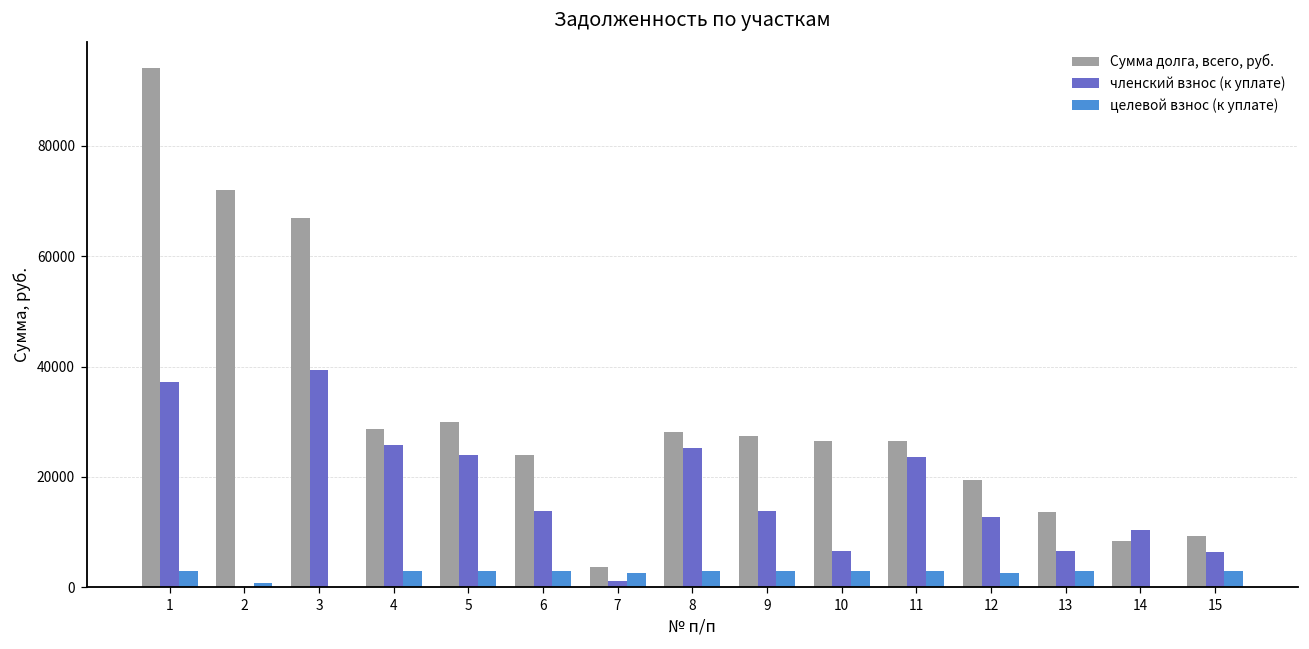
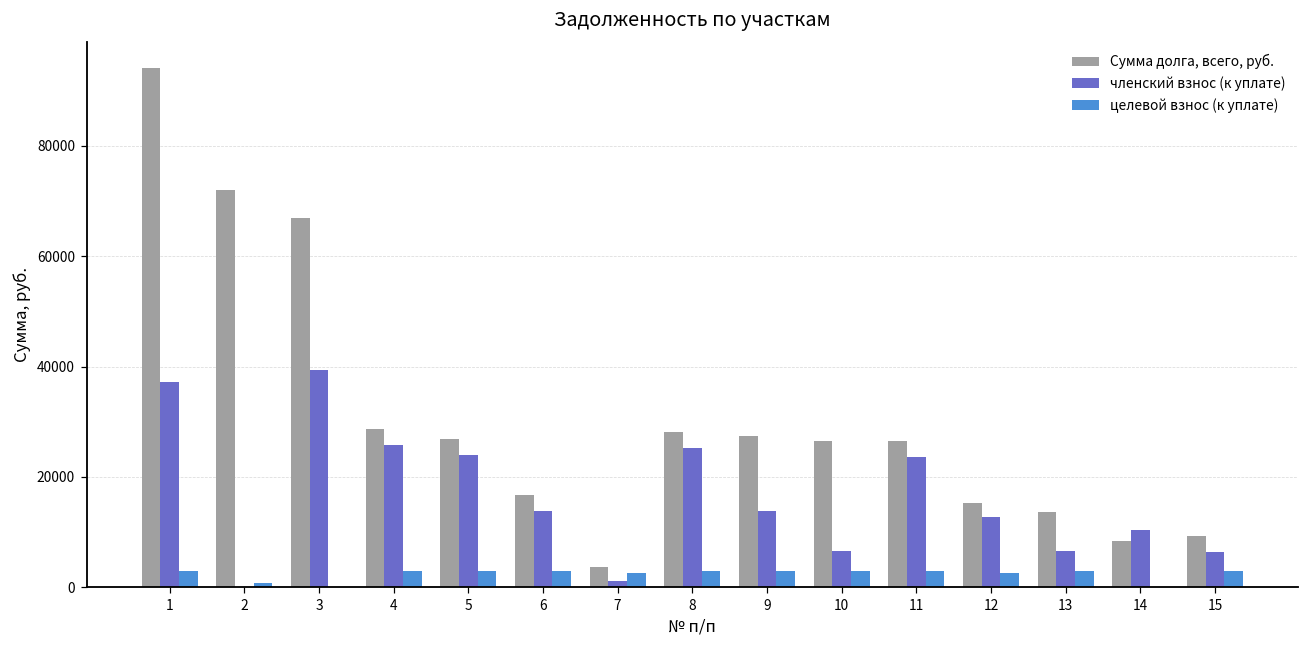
  {
    "Сумма долга, всего, руб.": {
      "1": 94000,
      "2": 72000,
      "3": 67000,
      "4": 29000,
-     "5": 30000,
-     "6": 24000,
+     "5": 27000,
+     "6": 17000,
      "7": 4000,
      "8": 28000,
      "9": 27000,
      "10": 27000,
      "11": 27000,
-     "12": 19000,
+     "12": 15000,
      "13": 14000,
      "14": 8000,
      "15": 9000
    }
  }
